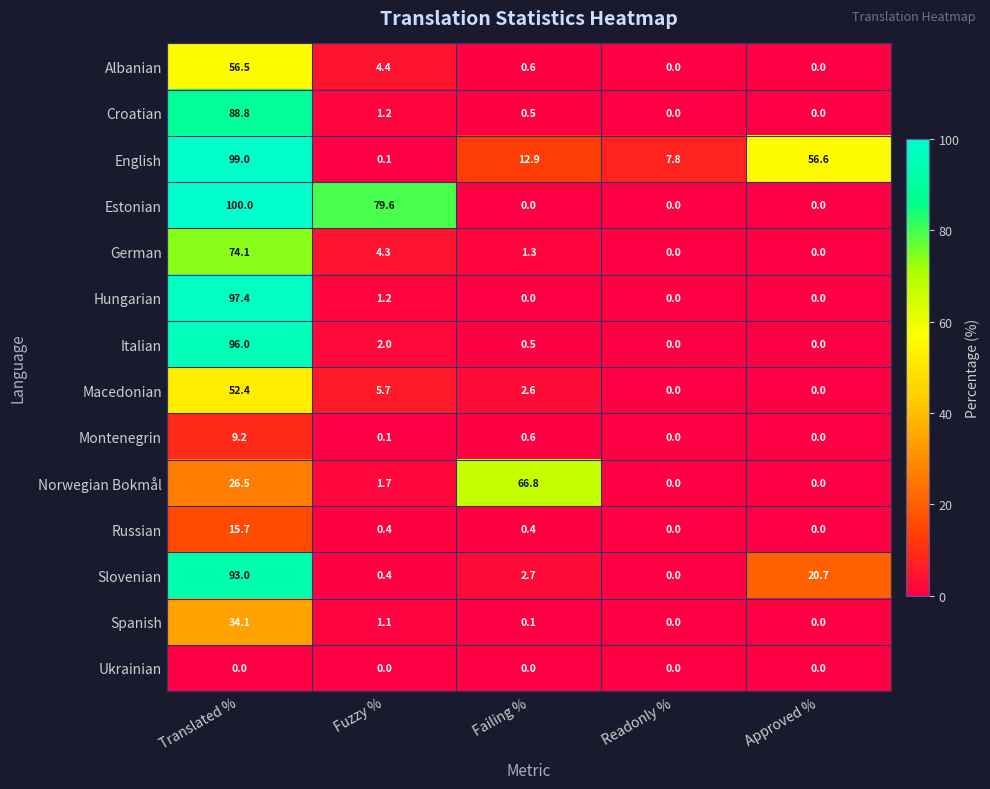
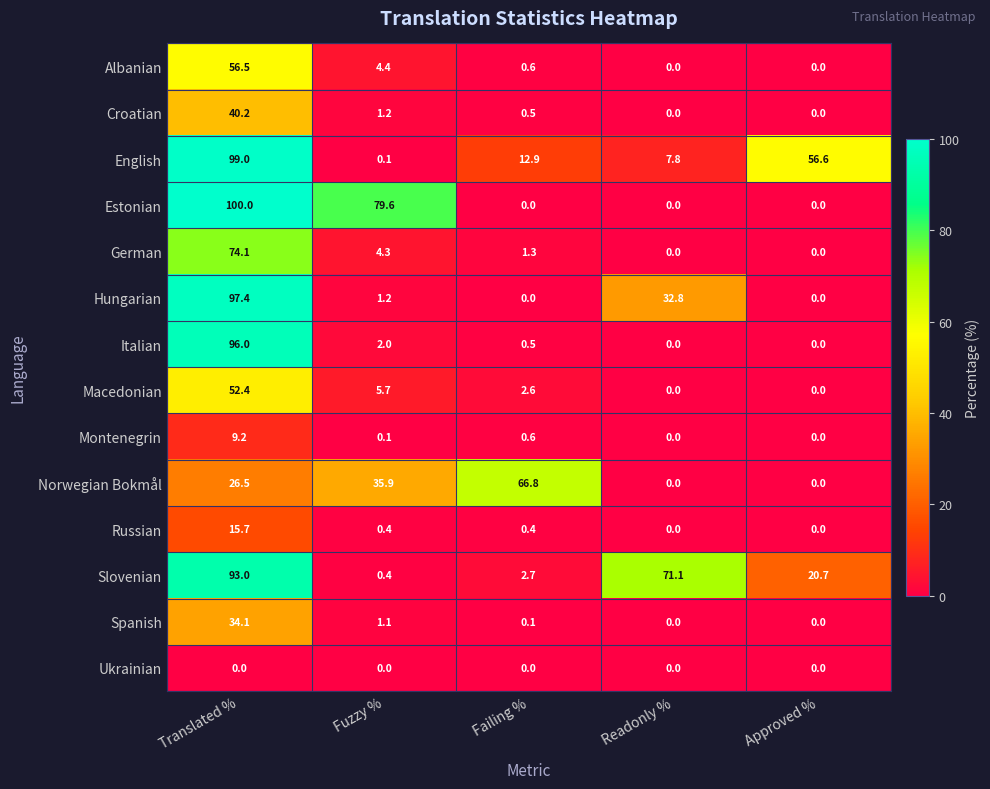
  {
    "Albanian": {
      "Translated %": 56.5,
      "Fuzzy %": 4.4,
      "Failing %": 0.6,
      "Readonly %": 0.0,
      "Approved %": 0.0
    },
    "Croatian": {
-     "Translated %": 88.8,
+     "Translated %": 40.2,
      "Fuzzy %": 1.2,
      "Failing %": 0.5,
      "Readonly %": 0.0,
      "Approved %": 0.0
    },
    "English": {
      "Translated %": 99.0,
      "Fuzzy %": 0.1,
      "Failing %": 12.9,
      "Readonly %": 7.8,
      "Approved %": 56.6
    },
    "Estonian": {
      "Translated %": 100.0,
      "Fuzzy %": 79.6,
      "Failing %": 0.0,
      "Readonly %": 0.0,
      "Approved %": 0.0
    },
    "German": {
      "Translated %": 74.1,
      "Fuzzy %": 4.3,
      "Failing %": 1.3,
      "Readonly %": 0.0,
      "Approved %": 0.0
    },
    "Hungarian": {
      "Translated %": 97.4,
      "Fuzzy %": 1.2,
      "Failing %": 0.0,
-     "Readonly %": 0.0,
+     "Readonly %": 32.8,
      "Approved %": 0.0
    },
    "Italian": {
      "Translated %": 96.0,
      "Fuzzy %": 2.0,
      "Failing %": 0.5,
      "Readonly %": 0.0,
      "Approved %": 0.0
    },
    "Macedonian": {
      "Translated %": 52.4,
      "Fuzzy %": 5.7,
      "Failing %": 2.6,
      "Readonly %": 0.0,
      "Approved %": 0.0
    },
    "Montenegrin": {
      "Translated %": 9.2,
      "Fuzzy %": 0.1,
      "Failing %": 0.6,
      "Readonly %": 0.0,
      "Approved %": 0.0
    },
    "Norwegian Bokmål": {
      "Translated %": 26.5,
-     "Fuzzy %": 1.7,
+     "Fuzzy %": 35.9,
      "Failing %": 66.8,
      "Readonly %": 0.0,
      "Approved %": 0.0
    },
    "Russian": {
      "Translated %": 15.7,
      "Fuzzy %": 0.4,
      "Failing %": 0.4,
      "Readonly %": 0.0,
      "Approved %": 0.0
    },
    "Slovenian": {
      "Translated %": 93.0,
      "Fuzzy %": 0.4,
      "Failing %": 2.7,
-     "Readonly %": 0.0,
+     "Readonly %": 71.1,
      "Approved %": 20.7
    },
    "Spanish": {
      "Translated %": 34.1,
      "Fuzzy %": 1.1,
      "Failing %": 0.1,
      "Readonly %": 0.0,
      "Approved %": 0.0
    },
    "Ukrainian": {
      "Translated %": 0.0,
      "Fuzzy %": 0.0,
      "Failing %": 0.0,
      "Readonly %": 0.0,
      "Approved %": 0.0
    }
  }
